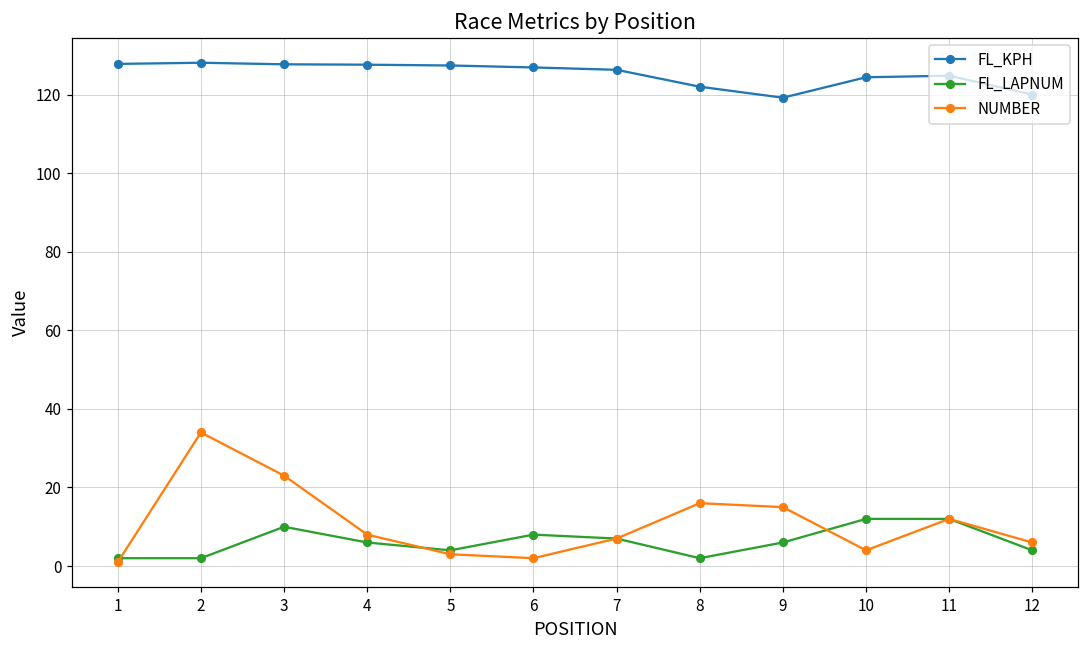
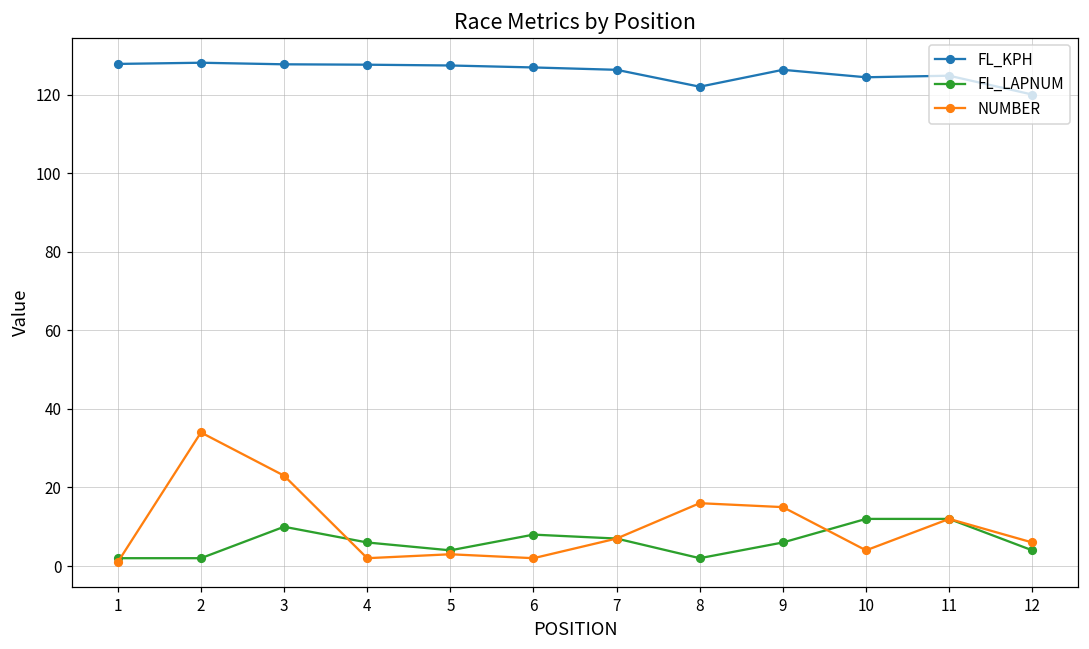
  {
    "FL_KPH": {
      "1": 128,
      "2": 128,
      "3": 128,
      "4": 128,
      "5": 127,
      "6": 127,
      "7": 126,
      "8": 122,
-     "9": 119,
+     "9": 126,
      "10": 124
    },
    "FL_LAPNUM": {
      "1": 2,
      "2": 2,
      "3": 10,
      "4": 6,
      "5": 4,
      "6": 8,
      "8": 2,
      "9": 6,
      "10": 12,
      "12": 4
    },
    "NUMBER": {
      "1": 1,
      "2": 34,
      "3": 23,
-     "4": 8,
+     "4": 2,
      "5": 3,
      "6": 2,
      "8": 16,
      "9": 15,
      "10": 4,
      "12": 6
    }
  }
